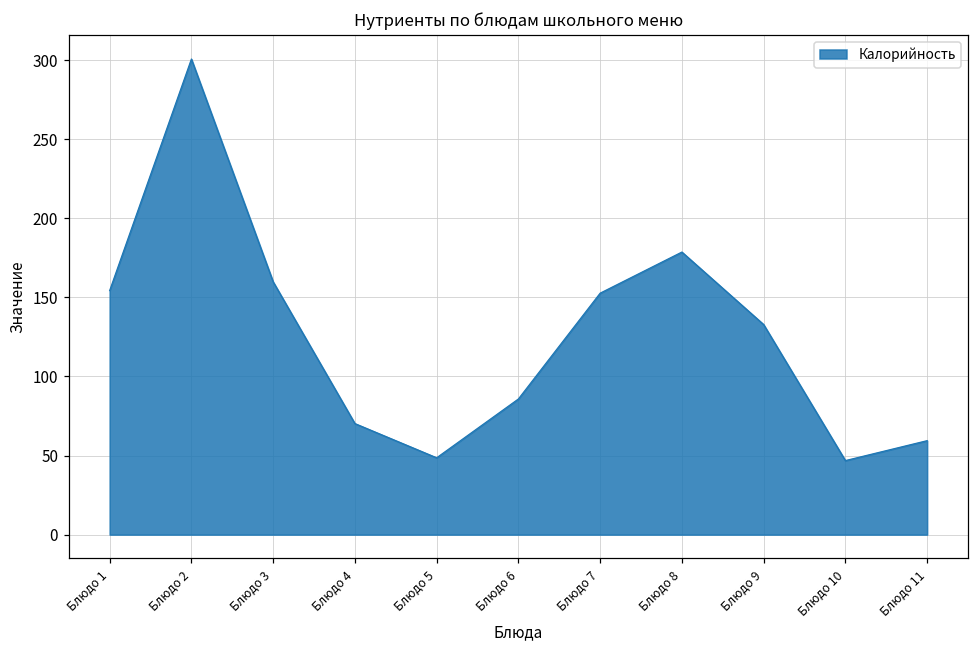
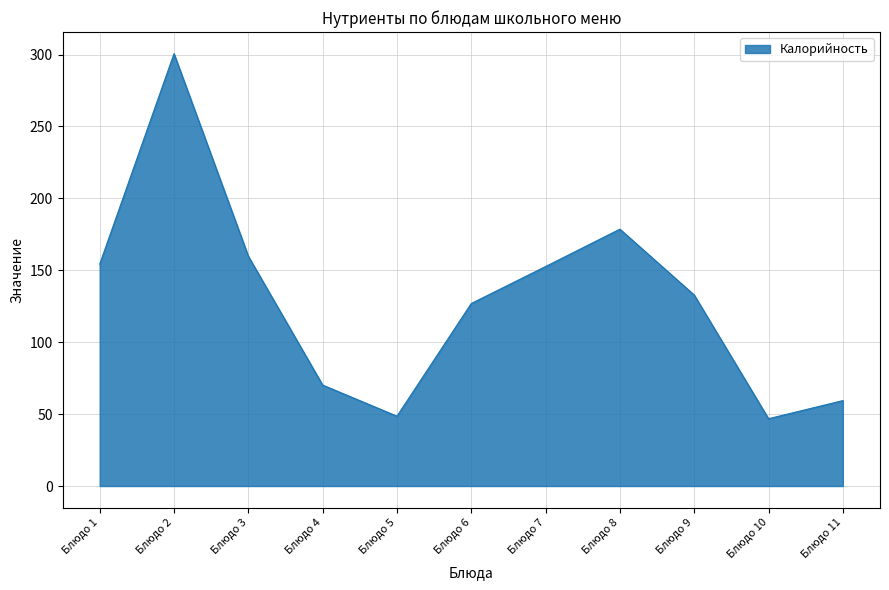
  {
    "Блюдо 1": 154,
    "Блюдо 2": 301,
    "Блюдо 3": 160,
    "Блюдо 4": 70,
    "Блюдо 5": 49,
-   "Блюдо 6": 86,
+   "Блюдо 6": 127,
    "Блюдо 7": 153,
    "Блюдо 8": 179,
    "Блюдо 9": 133,
    "Блюдо 10": 47,
    "Блюдо 11": 59
  }
